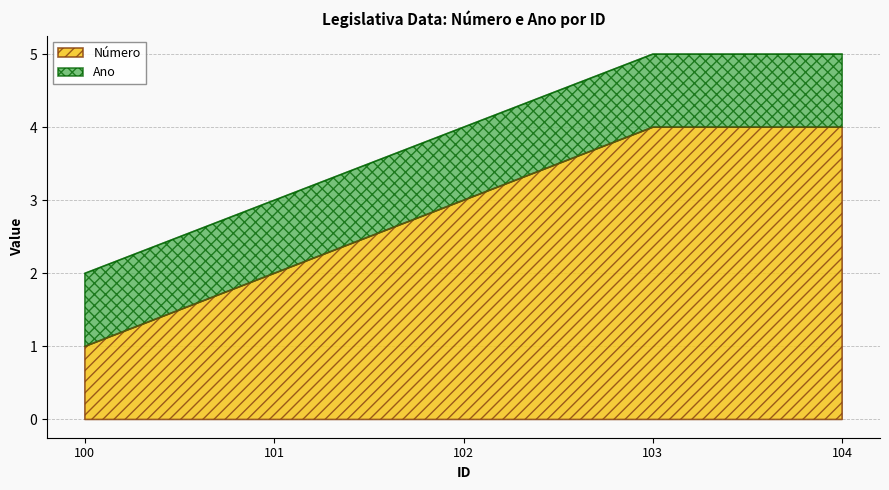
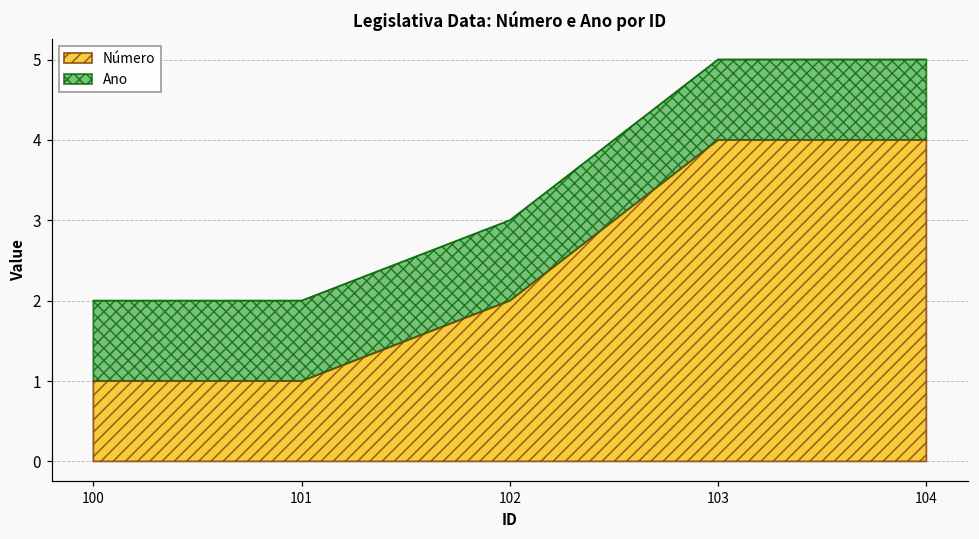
  {
    "Número": {
      "100": 1,
-     "101": 2,
-     "102": 3,
+     "101": 1,
+     "102": 2,
      "103": 4,
      "104": 4
    },
    "Ano": {
      "100": 2,
      "103": 5,
      "104": 5
    }
  }
